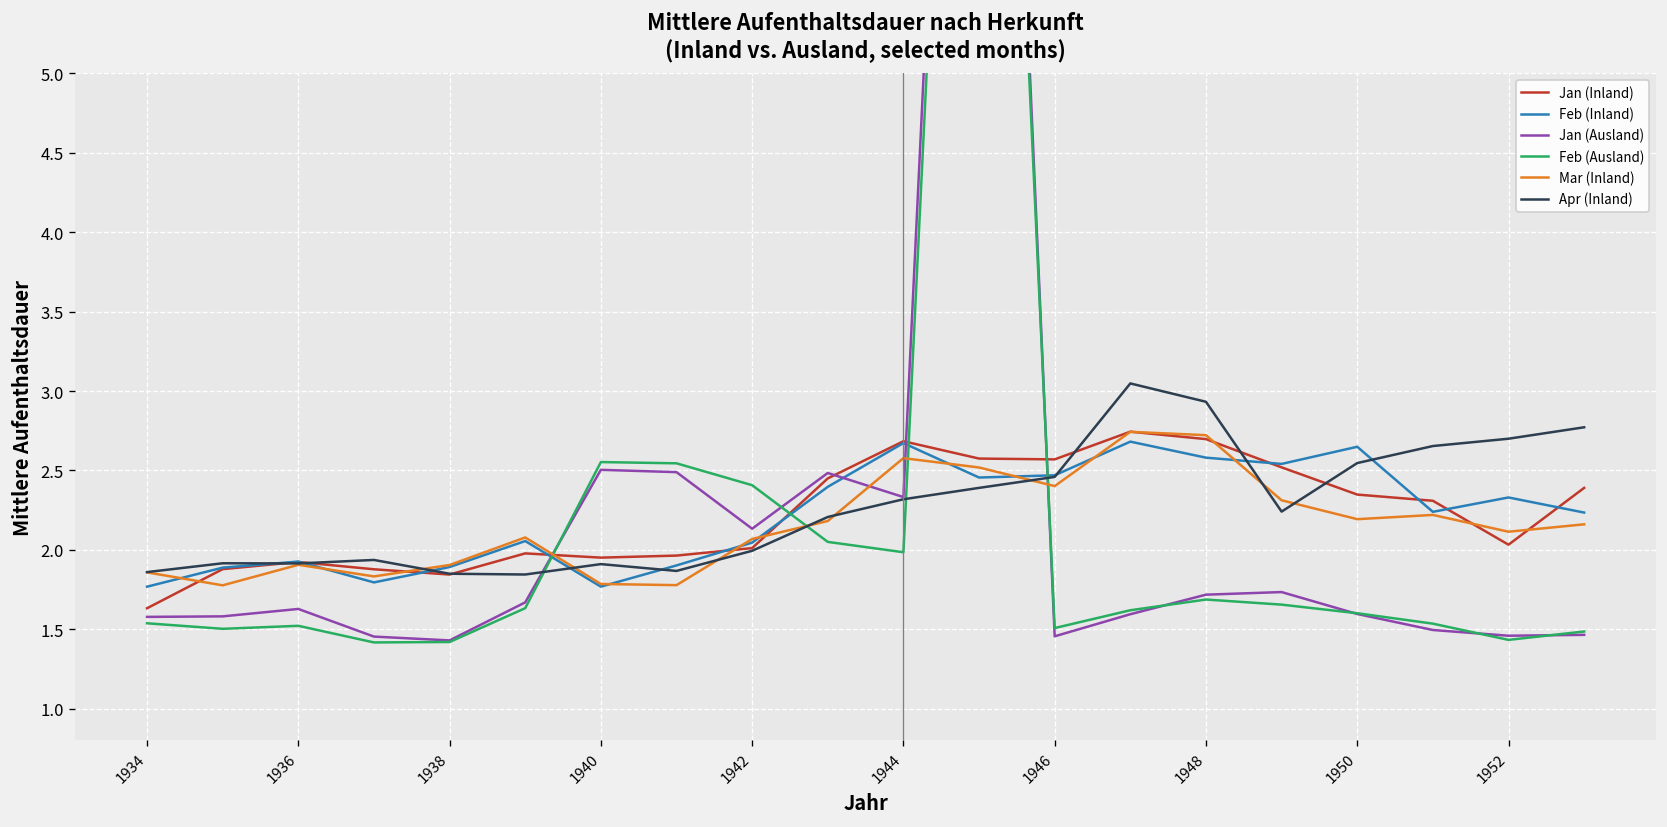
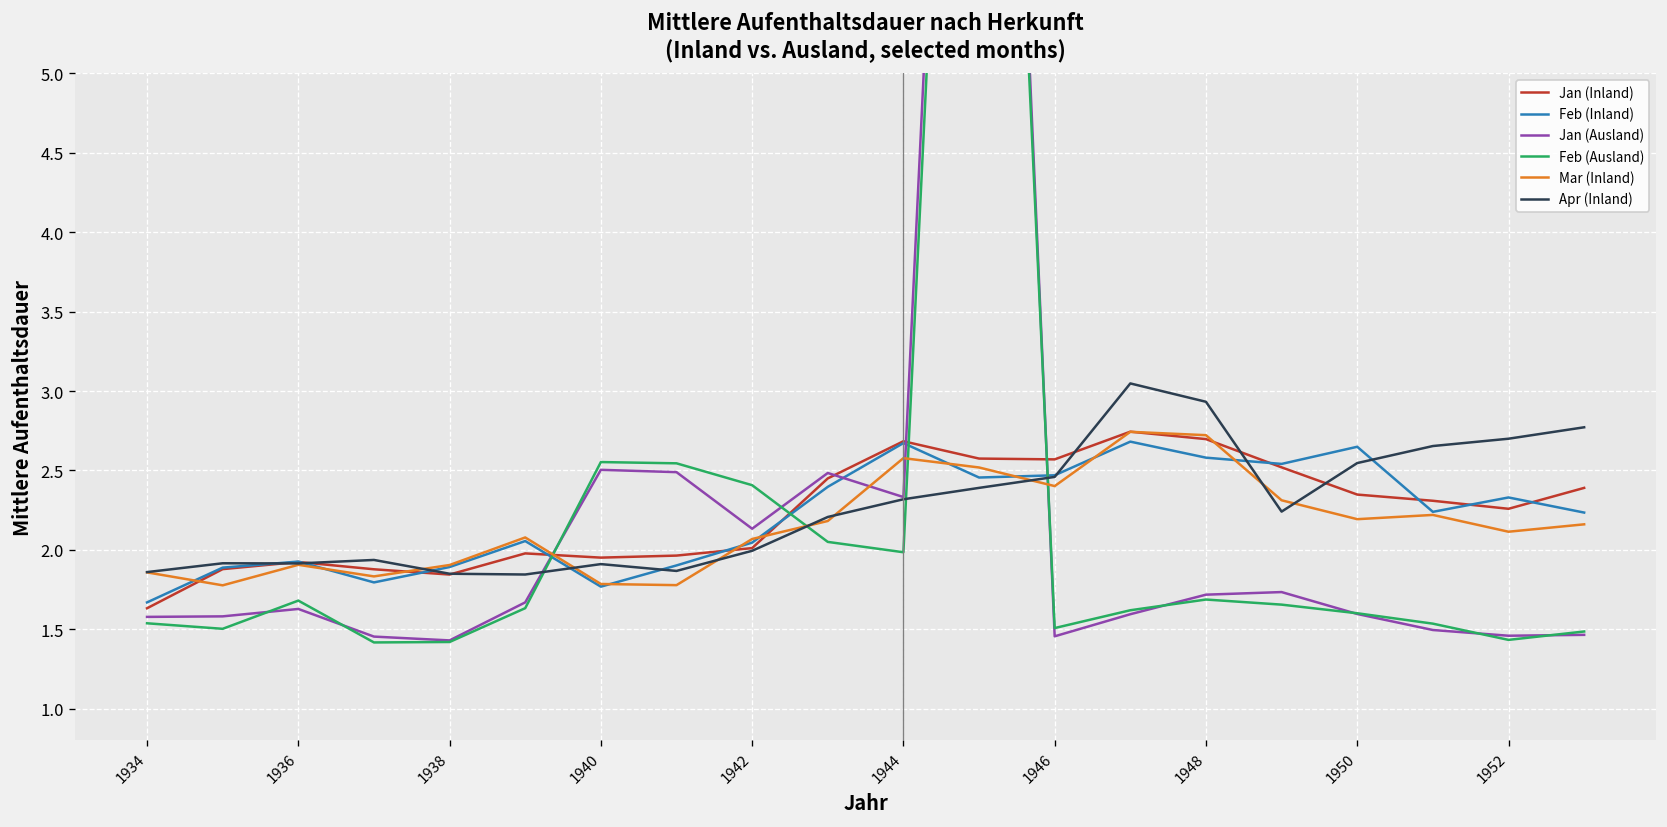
  {
    "Jan (Inland)": {
      "1934": 1.63,
      "1940": 1.95,
      "1946": 2.57,
      "1948": 2.70,
      "1950": 2.35,
-     "1952": 2.03
+     "1952": 2.26
    },
    "Feb (Inland)": {
-     "1934": 1.77,
+     "1934": 1.67,
      "1942": 2.05,
      "1948": 2.58,
      "1950": 2.65,
      "1952": 2.33
    },
    "Jan (Ausland)": {
      "1934": 1.58,
      "1936": 1.63,
      "1940": 2.50,
      "1942": 2.13,
      "1946": 1.46,
      "1948": 1.72,
      "1952": 1.46
    },
    "Feb (Ausland)": {
      "1934": 1.54,
-     "1936": 1.52,
+     "1936": 1.68,
      "1940": 2.55,
      "1942": 2.41,
      "1944": 1.98,
      "1946": 1.51,
      "1948": 1.69,
      "1952": 1.43
    },
    "Mar (Inland)": {
      "1942": 2.07,
      "1944": 2.58,
      "1946": 2.40,
      "1948": 2.72,
      "1950": 2.19,
      "1952": 2.11
    },
    "Apr (Inland)": {
      "1940": 1.91,
      "1948": 2.93,
      "1950": 2.55,
      "1952": 2.70
    }
  }
